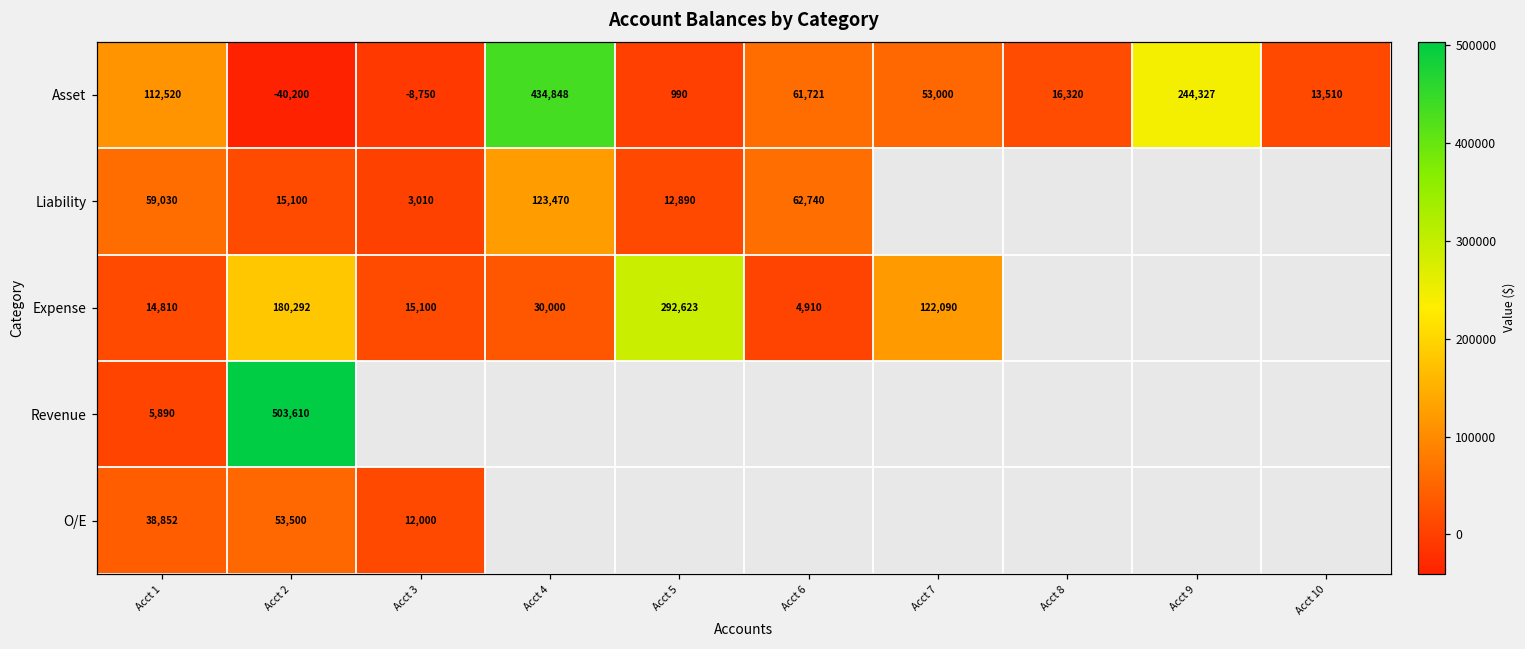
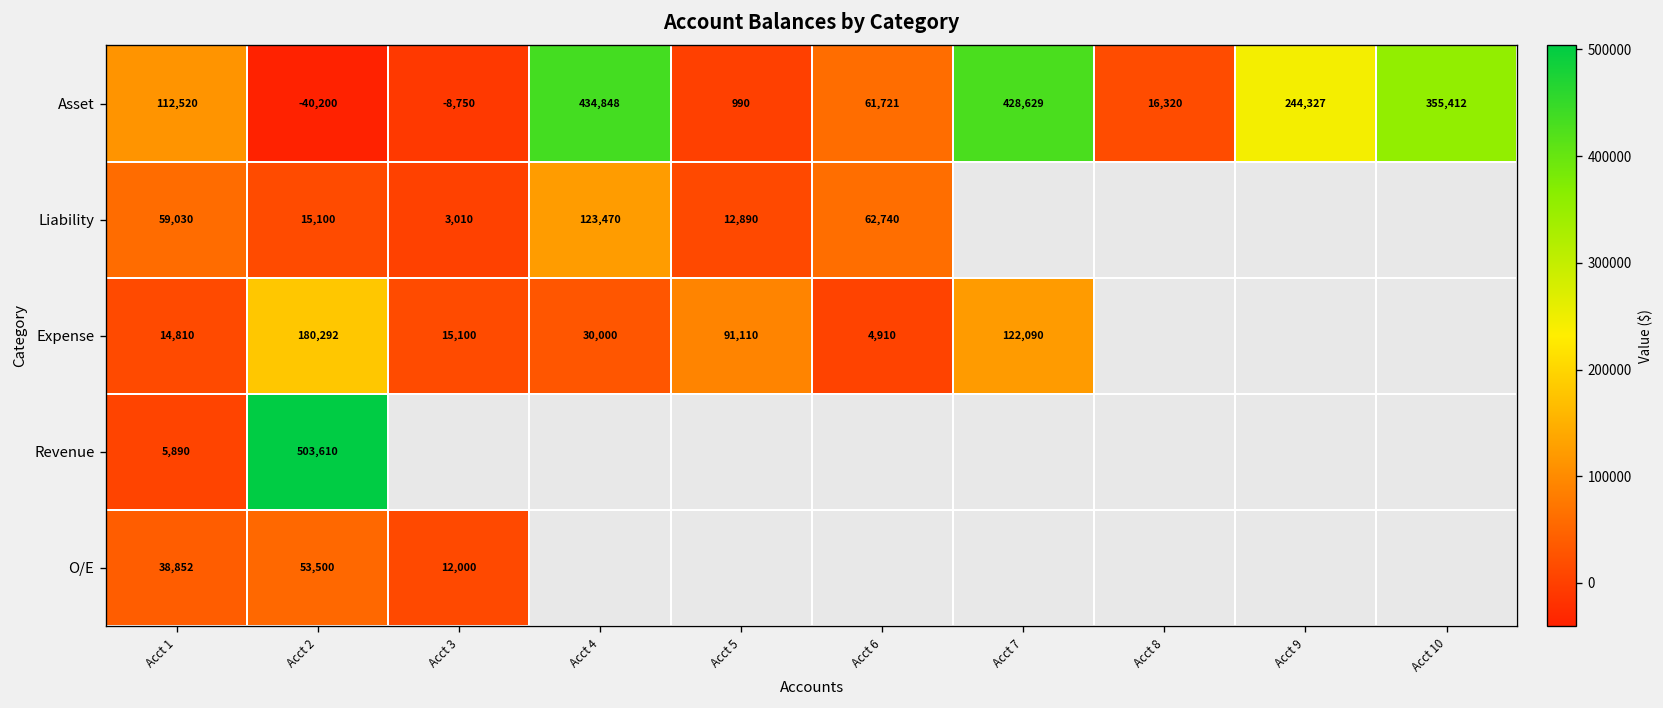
  {
    "Asset": {
      "Acct 1": "112,520",
      "Acct 2": "-40,200",
      "Acct 3": "-8,750",
      "Acct 4": "434,848",
      "Acct 5": "990",
      "Acct 6": "61,721",
-     "Acct 7": "53,000",
+     "Acct 7": "428,629",
      "Acct 8": "16,320",
      "Acct 9": "244,327",
-     "Acct 10": "13,510"
+     "Acct 10": "355,412"
    },
    "Liability": {
      "Acct 1": "59,030",
      "Acct 2": "15,100",
      "Acct 3": "3,010",
      "Acct 4": "123,470",
      "Acct 5": "12,890",
      "Acct 6": "62,740"
    },
    "Expense": {
      "Acct 1": "14,810",
      "Acct 2": "180,292",
      "Acct 3": "15,100",
      "Acct 4": "30,000",
-     "Acct 5": "292,623",
+     "Acct 5": "91,110",
      "Acct 6": "4,910",
      "Acct 7": "122,090"
    },
    "Revenue": {
      "Acct 1": "5,890",
      "Acct 2": "503,610"
    },
    "O/E": {
      "Acct 1": "38,852",
      "Acct 2": "53,500",
      "Acct 3": "12,000"
    }
  }
